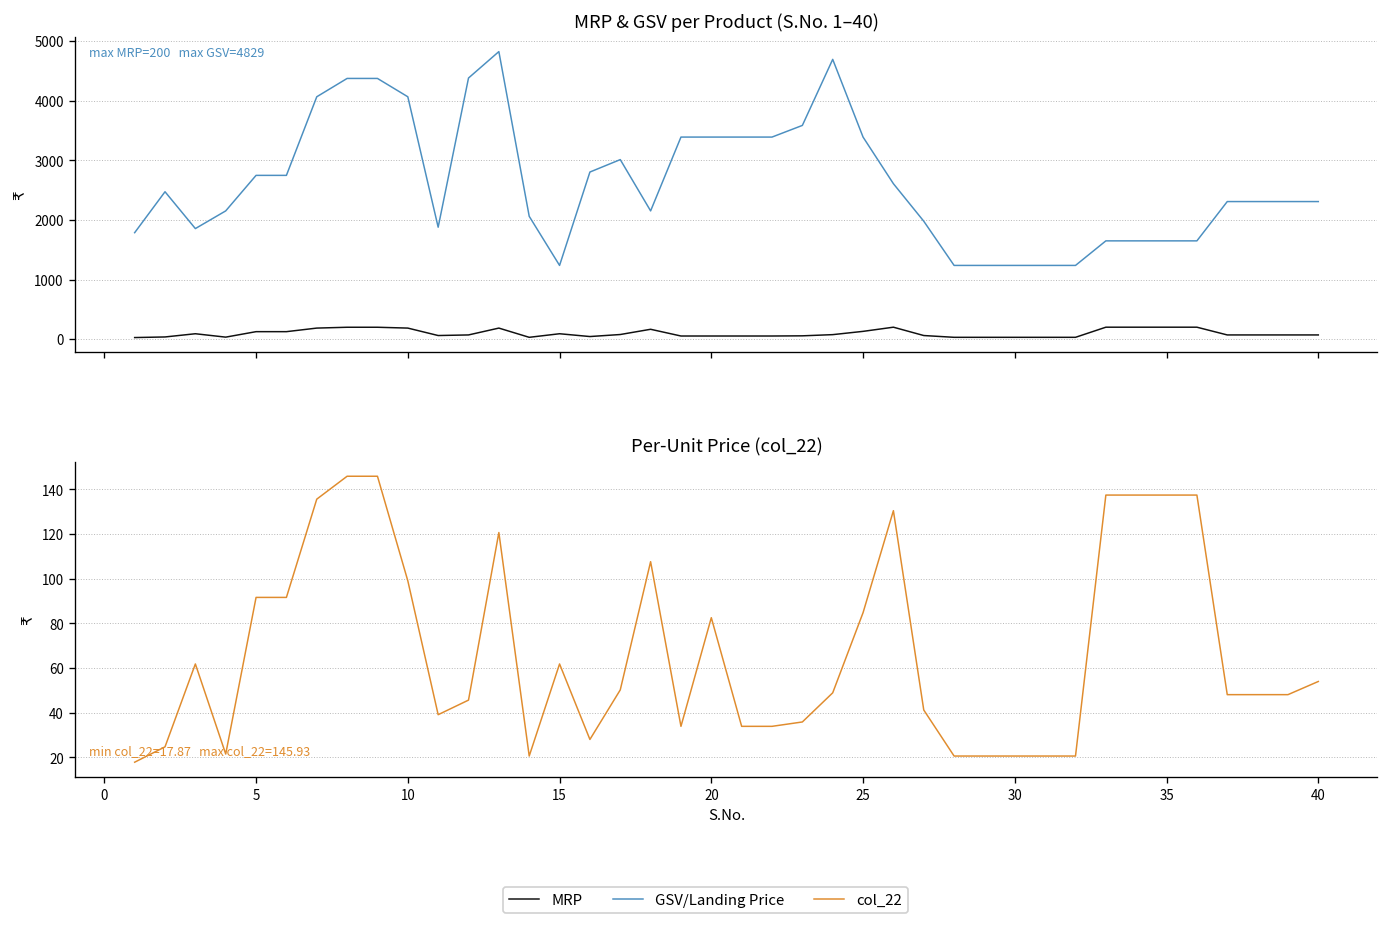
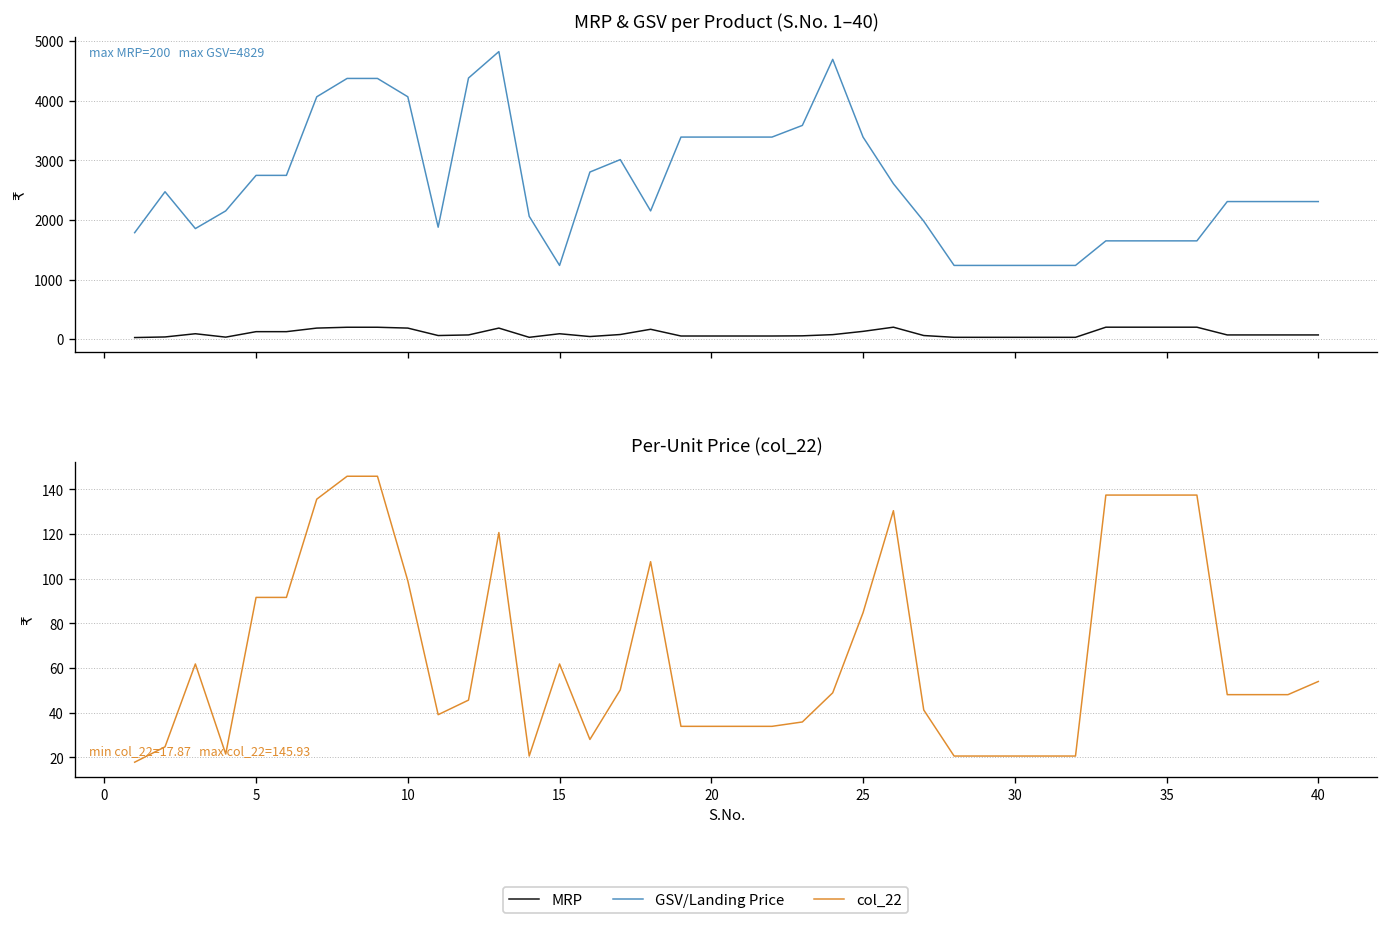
  {
    "Per-Unit Price (col_22)": {
      "5": 92,
      "10": 99,
      "15": 62,
-     "20": 83,
+     "20": 34,
      "25": 85,
      "30": 21,
      "35": 138,
      "40": 54
    }
  }
